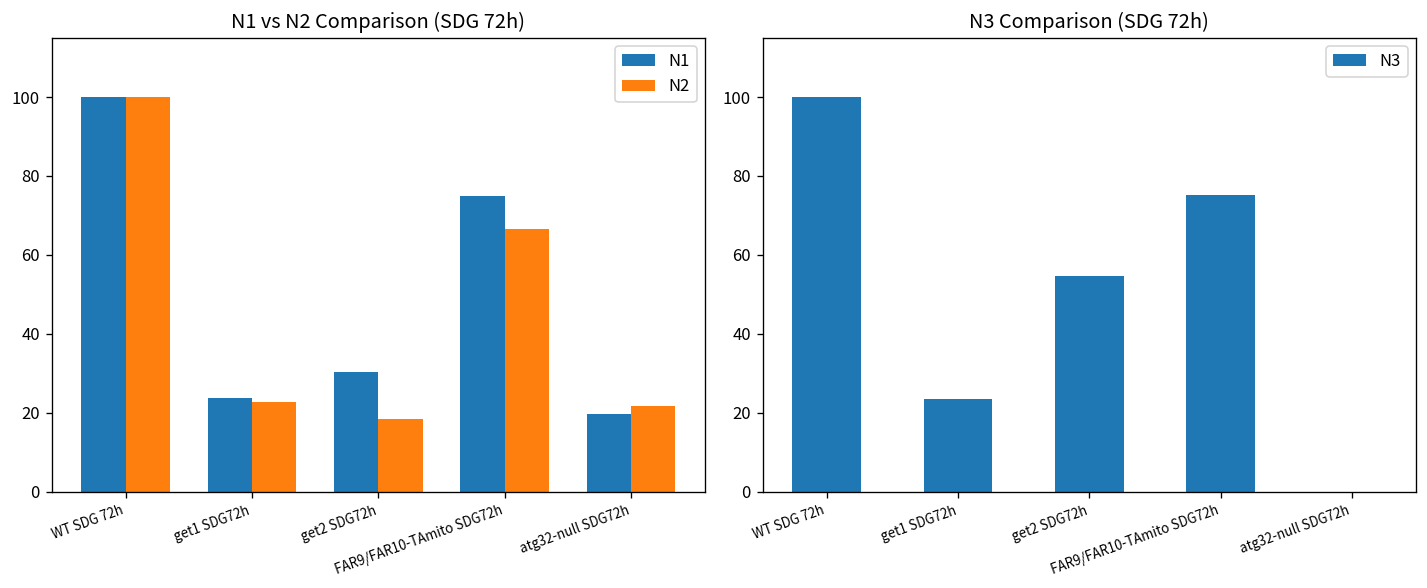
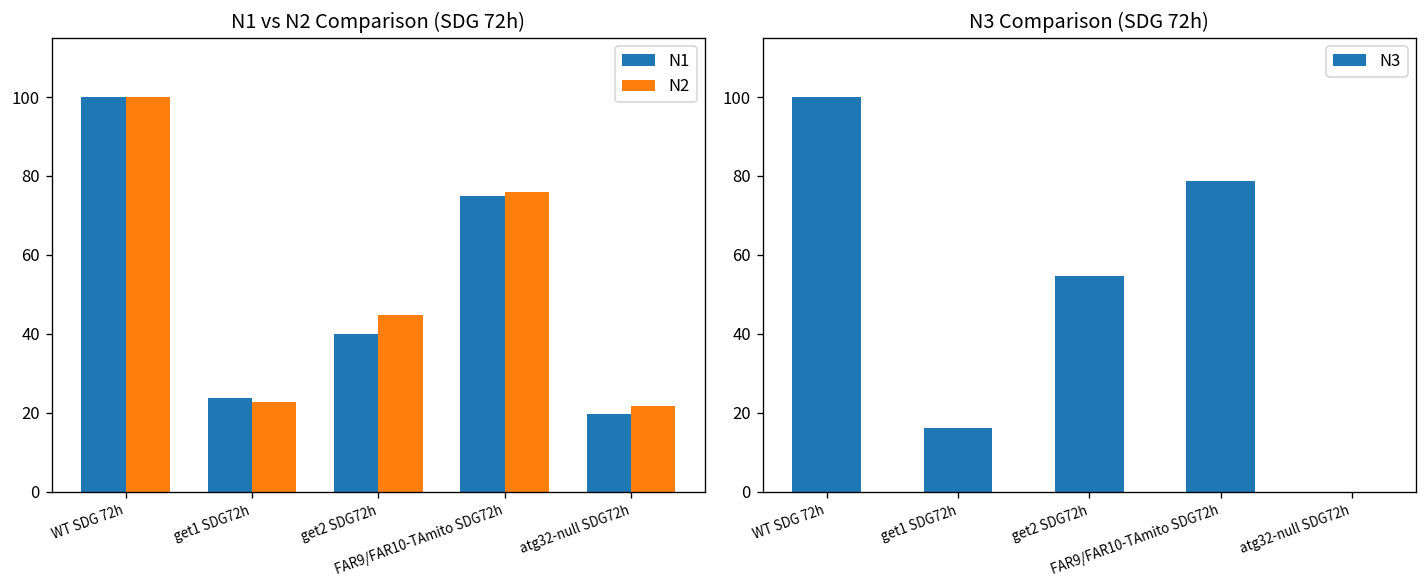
  {
    "N1 vs N2 Comparison (SDG 72h)": {
      "N1": {
        "WT SDG 72h": 100,
        "get1 SDG72h": 24,
-       "get2 SDG72h": 30,
+       "get2 SDG72h": 40,
        "FAR9/FAR10-TAmito SDG72h": 75,
        "atg32-null SDG72h": 20
      },
      "N2": {
        "WT SDG 72h": 100,
        "get1 SDG72h": 23,
-       "get2 SDG72h": 18,
-       "FAR9/FAR10-TAmito SDG72h": 67,
+       "get2 SDG72h": 45,
+       "FAR9/FAR10-TAmito SDG72h": 76,
        "atg32-null SDG72h": 22
      }
    },
    "N3 Comparison (SDG 72h)": {
      "WT SDG 72h": 100,
-     "get1 SDG72h": 24,
+     "get1 SDG72h": 16,
      "get2 SDG72h": 55,
-     "FAR9/FAR10-TAmito SDG72h": 75,
+     "FAR9/FAR10-TAmito SDG72h": 79,
      "atg32-null SDG72h": 0
    }
  }
